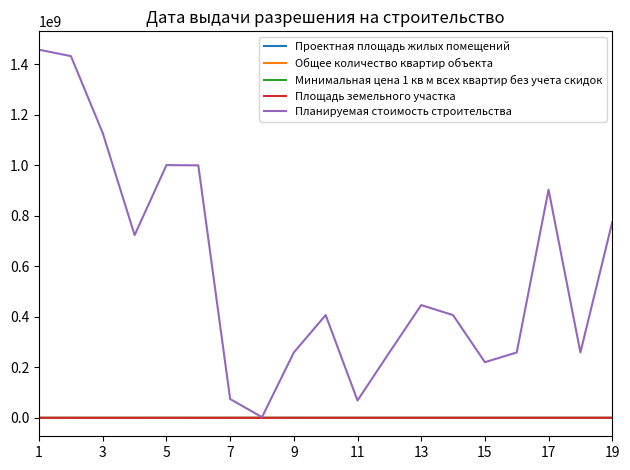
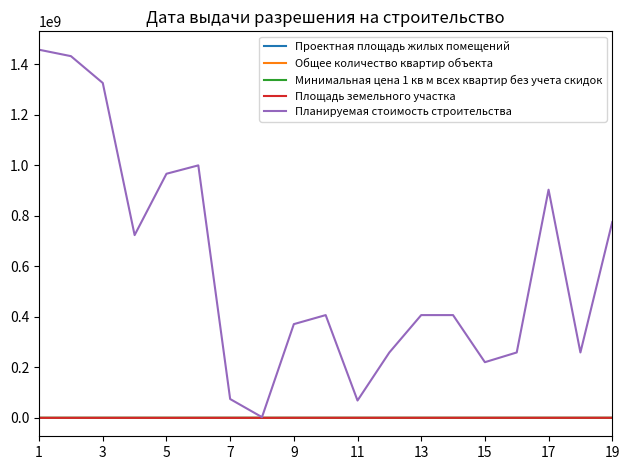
  {
    "Площадь земельного участка": {
      "1": 0,
      "3": 0,
      "5": 0,
      "7": 0,
      "9": 0,
      "11": 0,
      "13": 0,
      "15": 0,
      "17": 0,
      "19": 0
    },
    "Планируемая стоимость строительства": {
      "1": 1460000000,
-     "3": 1130000000,
-     "5": 1000000000,
+     "3": 1330000000,
+     "5": 970000000,
      "7": 70000000,
-     "9": 260000000,
+     "9": 370000000,
      "11": 70000000,
-     "13": 450000000,
+     "13": 410000000,
      "15": 220000000,
      "17": 900000000,
      "19": 780000000
    }
  }
